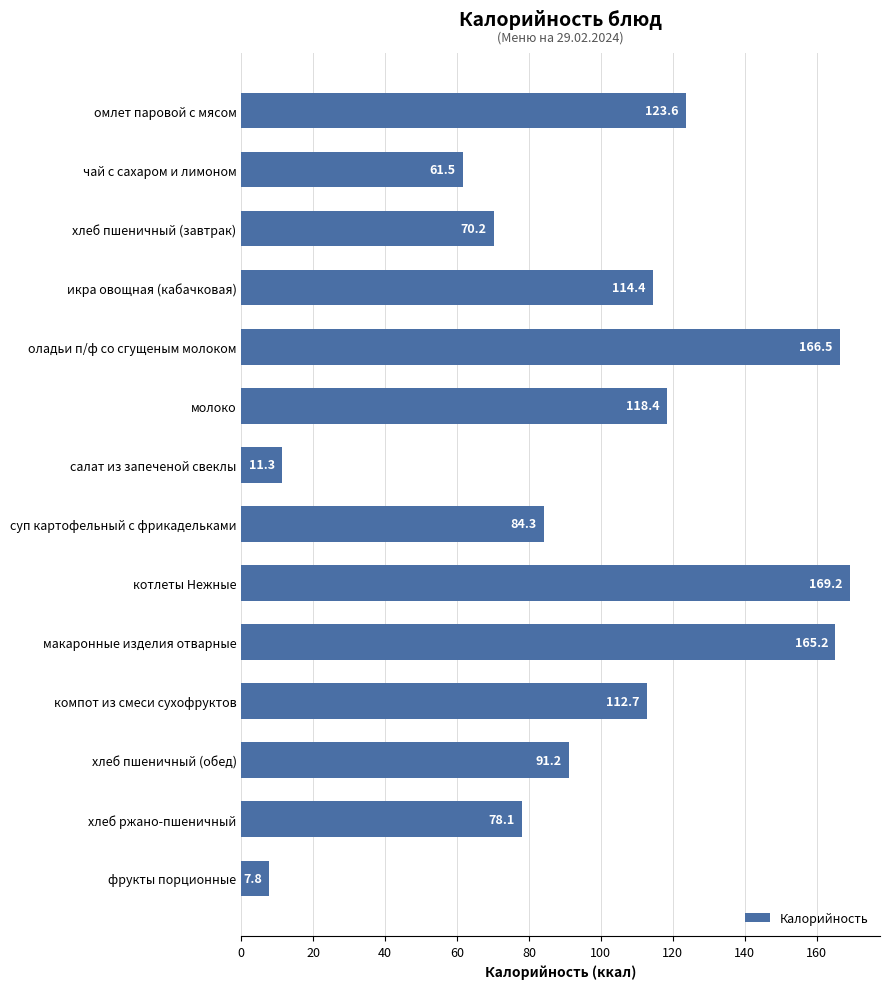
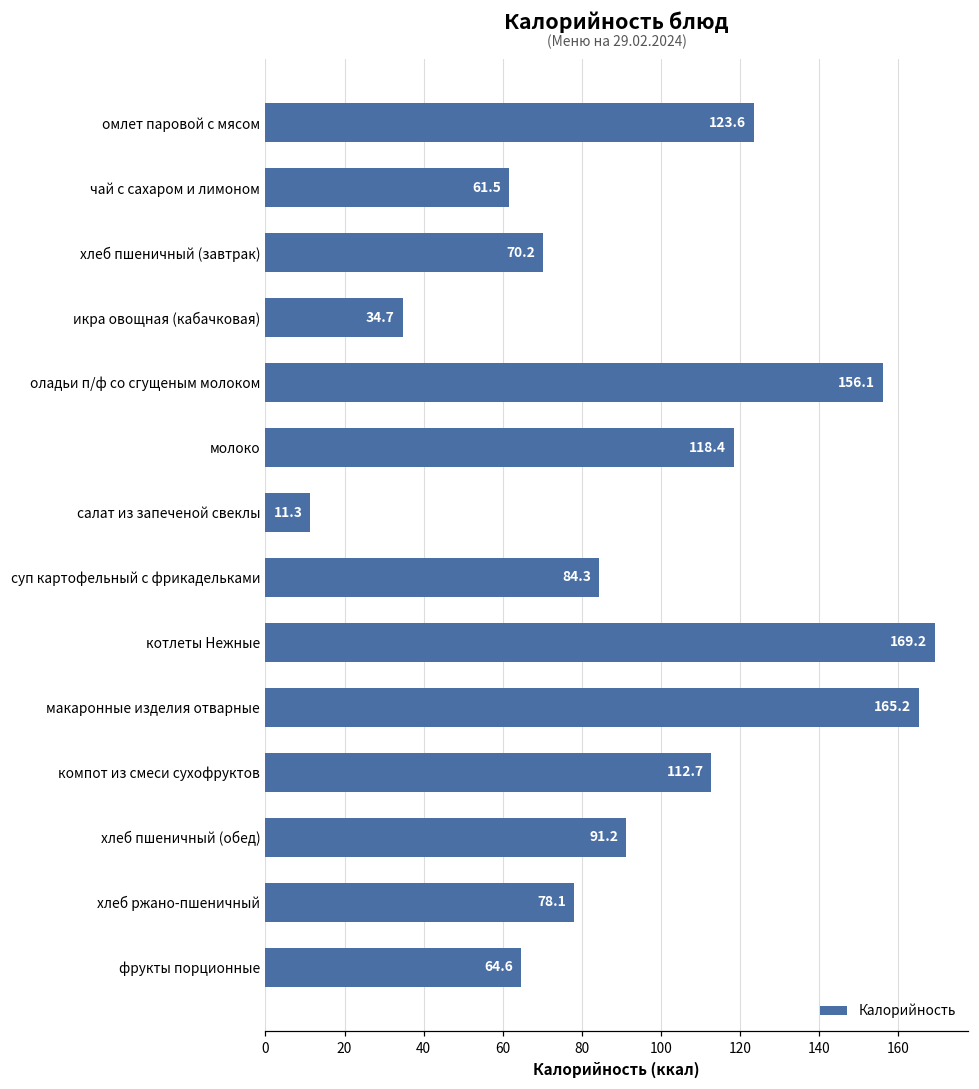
  {
    "омлет паровой с мясом": 123.6,
    "чай с сахаром и лимоном": 61.5,
    "хлеб пшеничный (завтрак)": 70.2,
-   "икра овощная (кабачковая)": 114.4,
-   "оладьи п/ф со сгущеным молоком": 166.5,
+   "икра овощная (кабачковая)": 34.7,
+   "оладьи п/ф со сгущеным молоком": 156.1,
    "молоко": 118.4,
    "салат из запеченой свеклы": 11.3,
    "суп картофельный с фрикадельками": 84.3,
    "котлеты Нежные": 169.2,
    "макаронные изделия отварные": 165.2,
    "компот из смеси сухофруктов": 112.7,
    "хлеб пшеничный (обед)": 91.2,
    "хлеб ржано-пшеничный": 78.1,
-   "фрукты порционные": 7.8
+   "фрукты порционные": 64.6
  }
